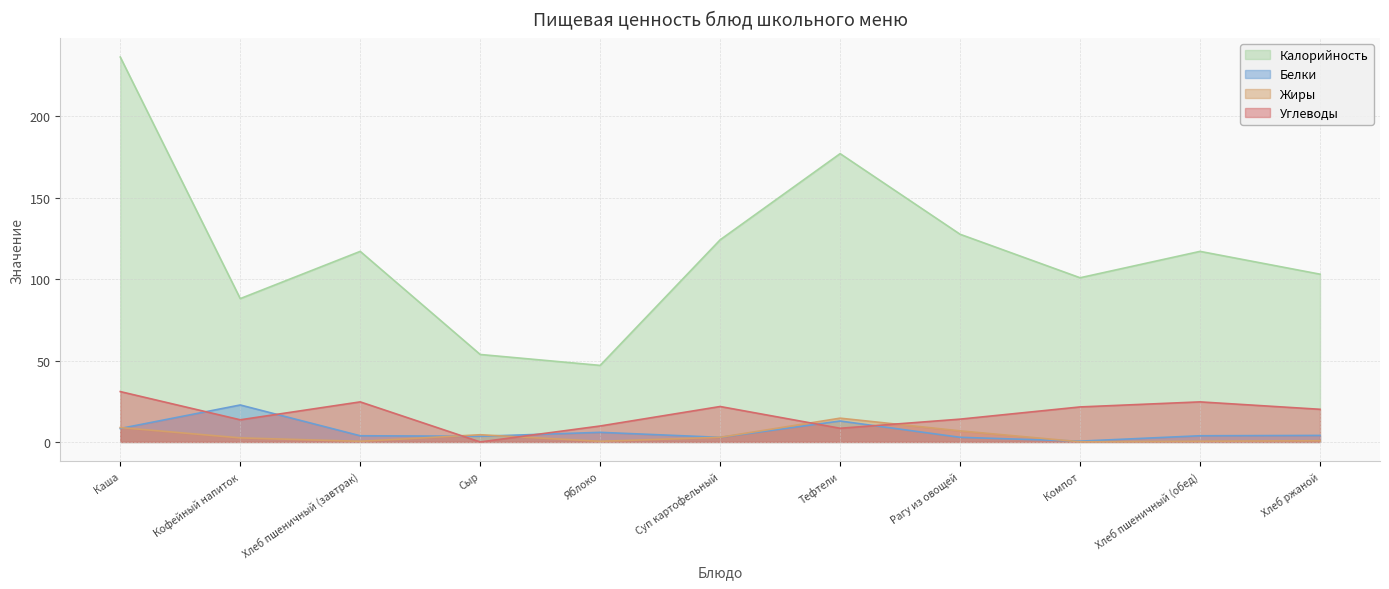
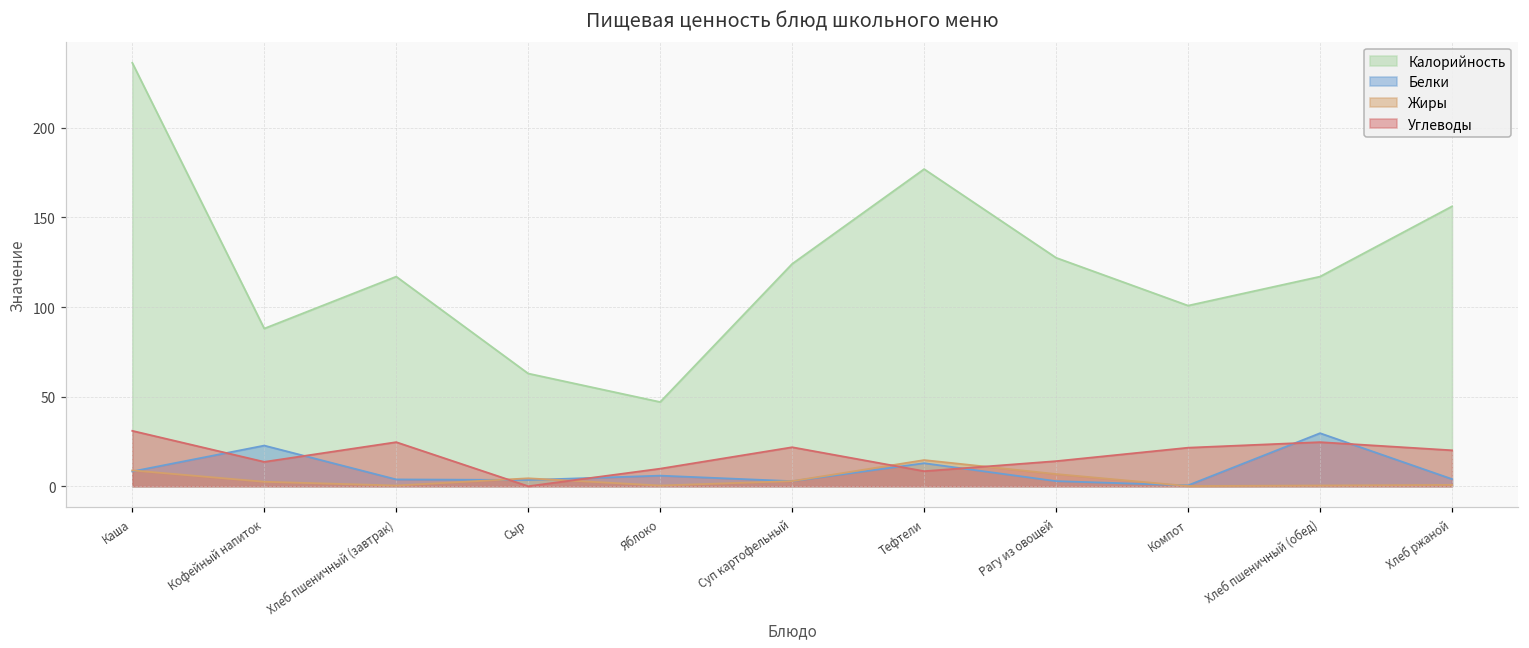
  {
    "Калорийность": {
      "Каша": 236,
      "Кофейный напиток": 88,
      "Хлеб пшеничный (завтрак)": 117,
-     "Сыр": 54,
+     "Сыр": 63,
      "Яблоко": 47,
      "Суп картофельный": 124,
      "Тефтели": 177,
      "Рагу из овощей": 128,
      "Компот": 101,
      "Хлеб пшеничный (обед)": 117,
-     "Хлеб ржаной": 103
+     "Хлеб ржаной": 156
    },
    "Белки": {
      "Кофейный напиток": 23,
      "Хлеб пшеничный (завтрак)": 4,
      "Яблоко": 6,
      "Тефтели": 13,
      "Рагу из овощей": 3,
-     "Хлеб пшеничный (обед)": 4,
+     "Хлеб пшеничный (обед)": 30,
      "Хлеб ржаной": 4
    }
  }
